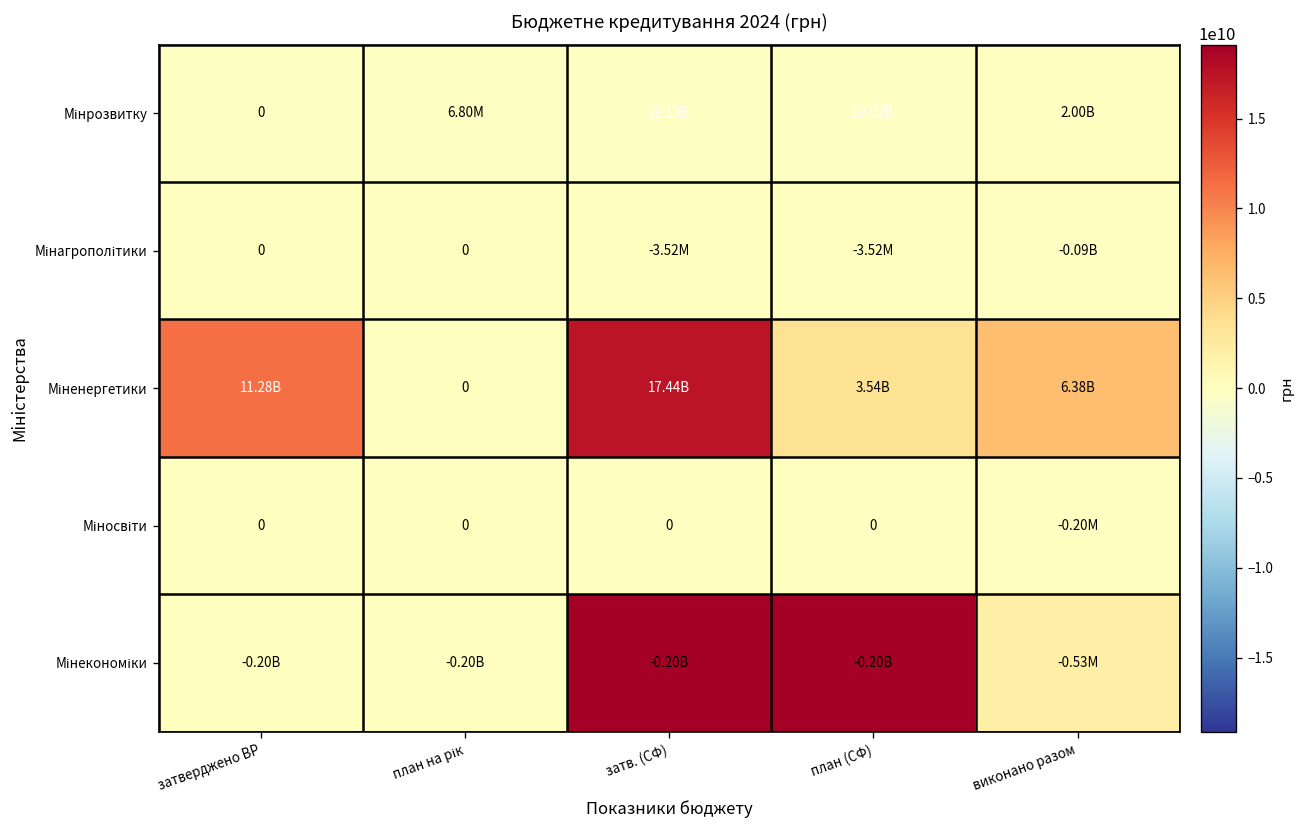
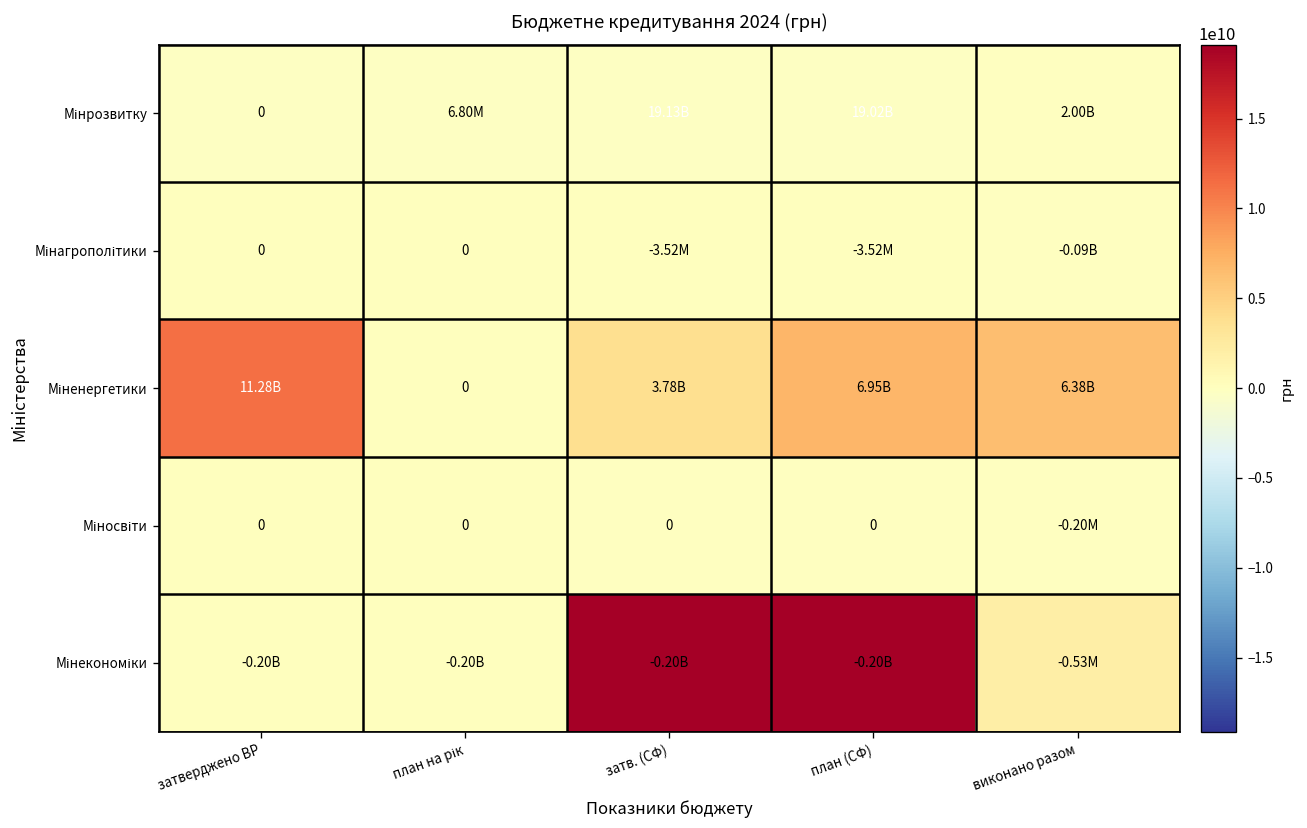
  {
    "Мінрозвитку": {
      "затверджено ВР": "0",
      "план на рік": "6.80M",
      "затв. (СФ)": "19.13B",
      "план (СФ)": "19.02B",
      "виконано разом": "2.00B"
    },
    "Мінагрополітики": {
      "затверджено ВР": "0",
      "план на рік": "0",
      "затв. (СФ)": "-3.52M",
      "план (СФ)": "-3.52M",
      "виконано разом": "-0.09B"
    },
    "Міненергетики": {
      "затверджено ВР": "11.28B",
      "план на рік": "0",
-     "затв. (СФ)": "17.44B",
-     "план (СФ)": "3.54B",
+     "затв. (СФ)": "3.78B",
+     "план (СФ)": "6.95B",
      "виконано разом": "6.38B"
    },
    "Міносвіти": {
      "затверджено ВР": "0",
      "план на рік": "0",
      "затв. (СФ)": "0",
      "план (СФ)": "0",
      "виконано разом": "-0.20M"
    },
    "Мінекономіки": {
      "затверджено ВР": "-0.20B",
      "план на рік": "-0.20B",
      "затв. (СФ)": "-0.20B",
      "план (СФ)": "-0.20B",
      "виконано разом": "-0.53M"
    }
  }
